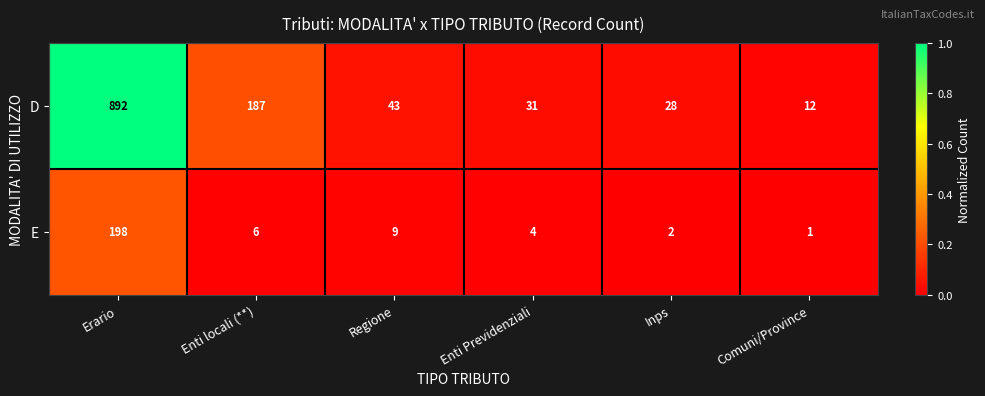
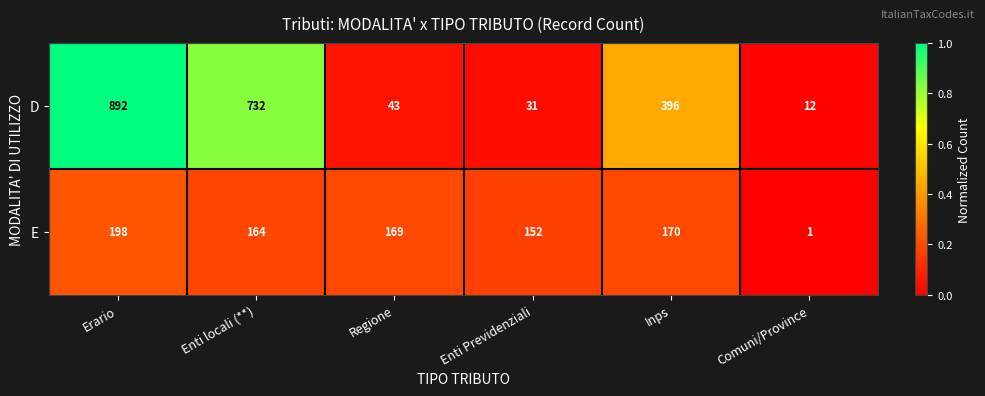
  {
    "D": {
      "Erario": 892,
-     "Enti locali (**)": 187,
+     "Enti locali (**)": 732,
      "Regione": 43,
      "Enti Previdenziali": 31,
-     "Inps": 28,
+     "Inps": 396,
      "Comuni/Province": 12
    },
    "E": {
      "Erario": 198,
-     "Enti locali (**)": 6,
-     "Regione": 9,
-     "Enti Previdenziali": 4,
-     "Inps": 2,
+     "Enti locali (**)": 164,
+     "Regione": 169,
+     "Enti Previdenziali": 152,
+     "Inps": 170,
      "Comuni/Province": 1
    }
  }
